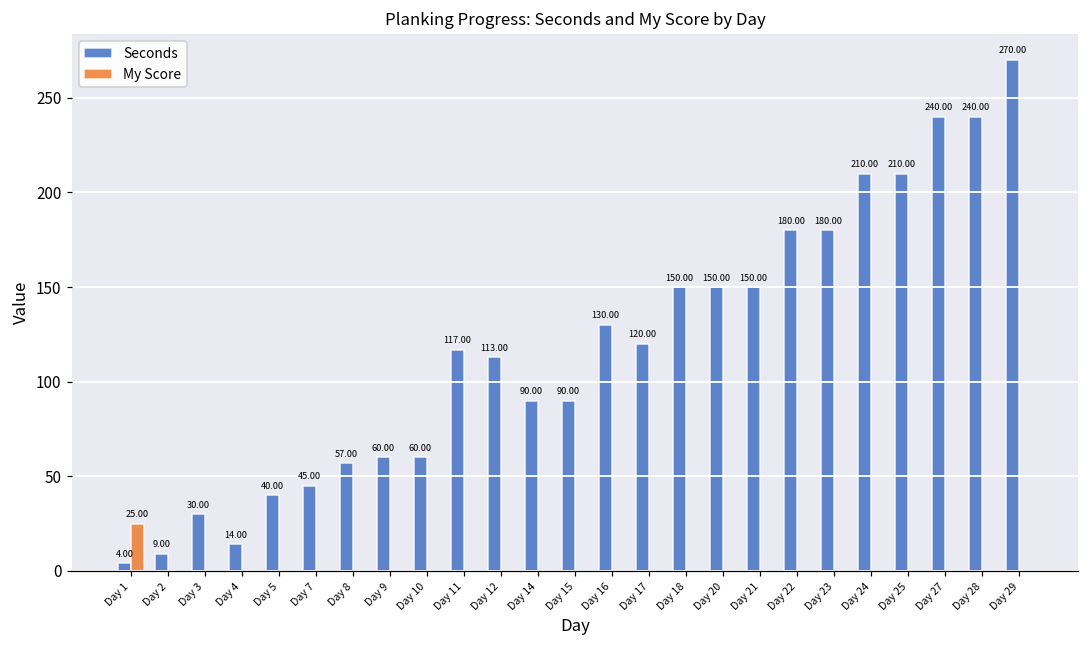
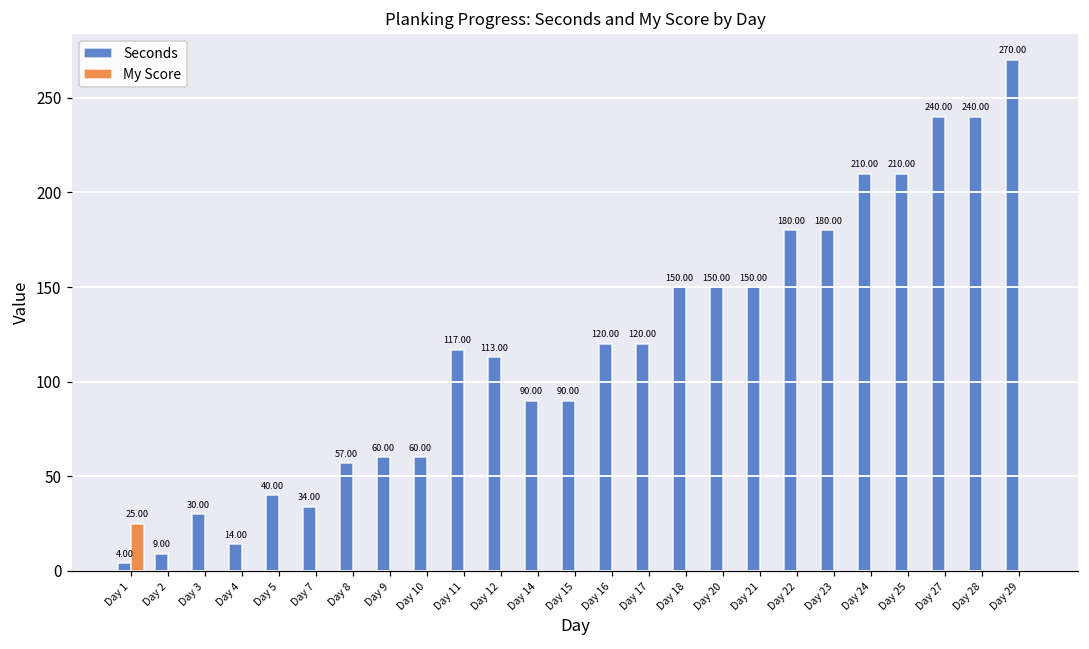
  {
    "Seconds": {
      "Day 1": 4.00,
      "Day 2": 9.00,
      "Day 3": 30.00,
      "Day 4": 14.00,
      "Day 5": 40.00,
-     "Day 7": 45.00,
+     "Day 7": 34.00,
      "Day 8": 57.00,
      "Day 9": 60.00,
      "Day 10": 60.00,
      "Day 11": 117.00,
      "Day 12": 113.00,
      "Day 14": 90.00,
      "Day 15": 90.00,
-     "Day 16": 130.00,
+     "Day 16": 120.00,
      "Day 17": 120.00,
      "Day 18": 150.00,
      "Day 20": 150.00,
      "Day 21": 150.00,
      "Day 22": 180.00,
      "Day 23": 180.00,
      "Day 24": 210.00,
      "Day 25": 210.00,
      "Day 27": 240.00,
      "Day 28": 240.00,
      "Day 29": 270.00
    },
    "My Score": {
      "Day 1": 25.00
    }
  }
